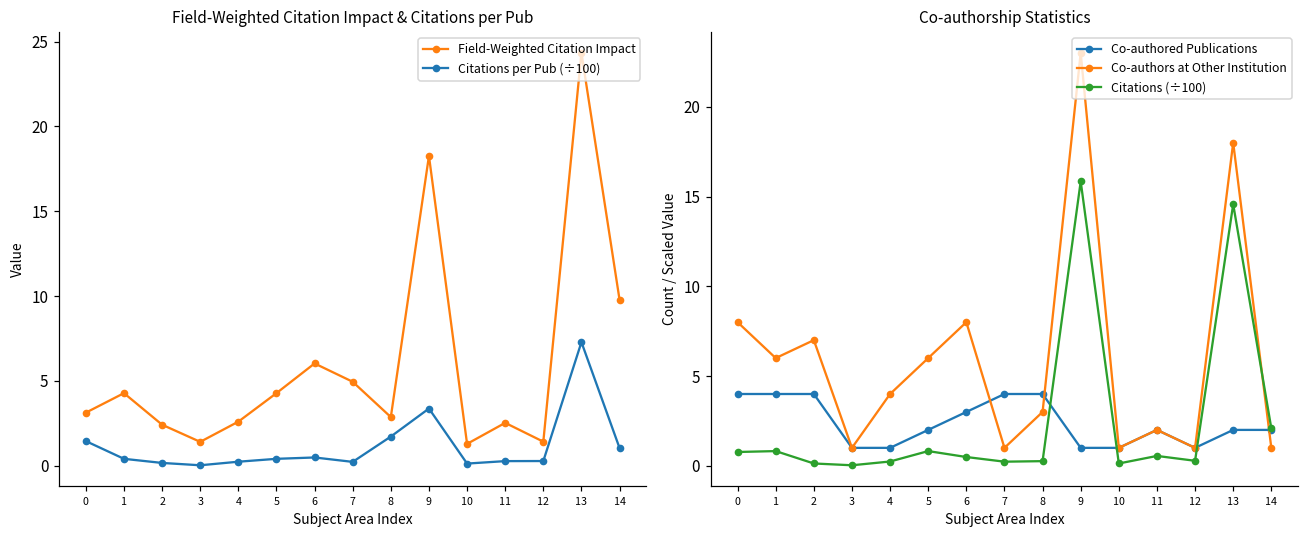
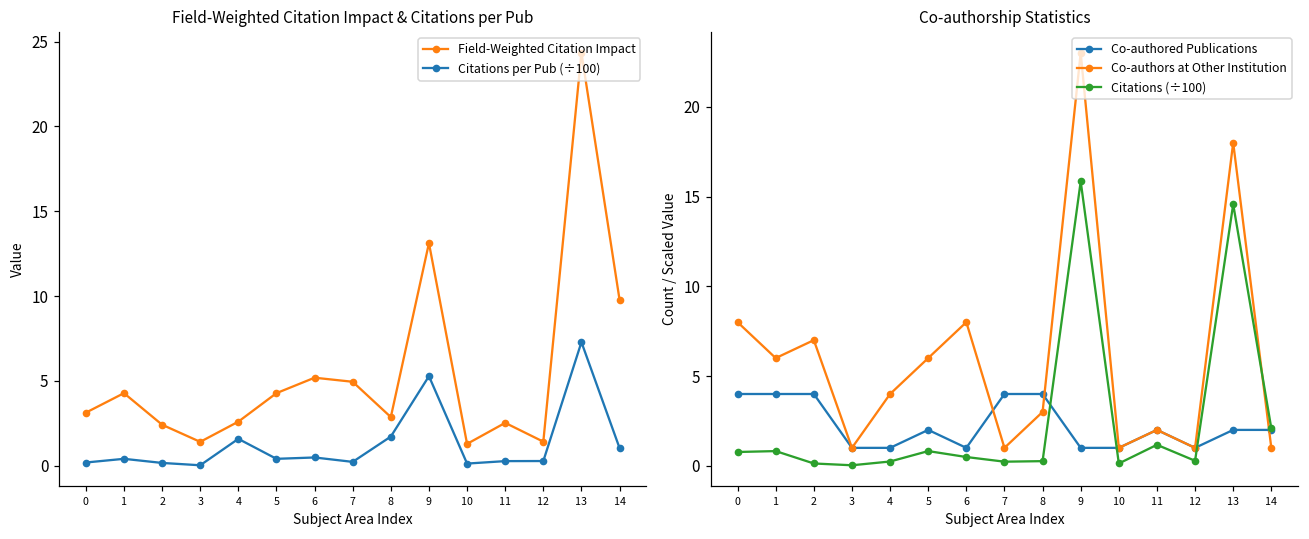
  {
    "Field-Weighted Citation Impact & Citations per Pub": {
      "Field-Weighted Citation Impact": {
        "0": 3.1,
        "1": 4.3,
        "2": 2.4,
        "3": 1.4,
        "4": 2.6,
        "5": 4.3,
-       "6": 6.0,
+       "6": 5.2,
        "7": 5.0,
        "8": 2.9,
-       "9": 18.3,
+       "9": 13.1,
        "10": 1.3,
        "11": 2.5,
        "12": 1.4,
        "14": 9.8
      },
      "Citations per Pub (÷100)": {
-       "0": 1.5,
+       "0": 0.2,
        "1": 0.4,
        "2": 0.2,
        "3": 0.0,
-       "4": 0.2,
+       "4": 1.6,
        "5": 0.4,
        "6": 0.5,
        "7": 0.2,
        "8": 1.7,
-       "9": 3.4,
+       "9": 5.3,
        "10": 0.1,
        "11": 0.3,
        "12": 0.3,
        "13": 7.3,
        "14": 1.0
      }
    },
    "Co-authorship Statistics": {
      "Co-authored Publications": {
        "0": 4,
        "1": 4,
        "2": 4,
        "4": 1,
        "5": 2,
-       "6": 3,
+       "6": 1,
        "7": 4,
        "8": 4,
        "9": 1,
        "13": 2
      },
      "Co-authors at Other Institution": {
        "0": 8.0,
        "1": 6.0,
        "2": 7.0,
        "4": 4.0,
        "5": 6.0,
        "6": 8.0,
        "7": 1.0,
        "8": 3.0,
        "13": 18.0,
        "14": 1.0
      },
      "Citations (÷100)": {
        "0": 0.8,
        "1": 0.8,
        "2": 0.1,
        "3": 0.0,
        "4": 0.2,
        "5": 0.8,
        "6": 0.5,
        "7": 0.2,
        "8": 0.3,
        "9": 15.8,
        "10": 0.1,
-       "11": 0.6,
+       "11": 1.2,
        "12": 0.3,
        "13": 14.6
      }
    }
  }
